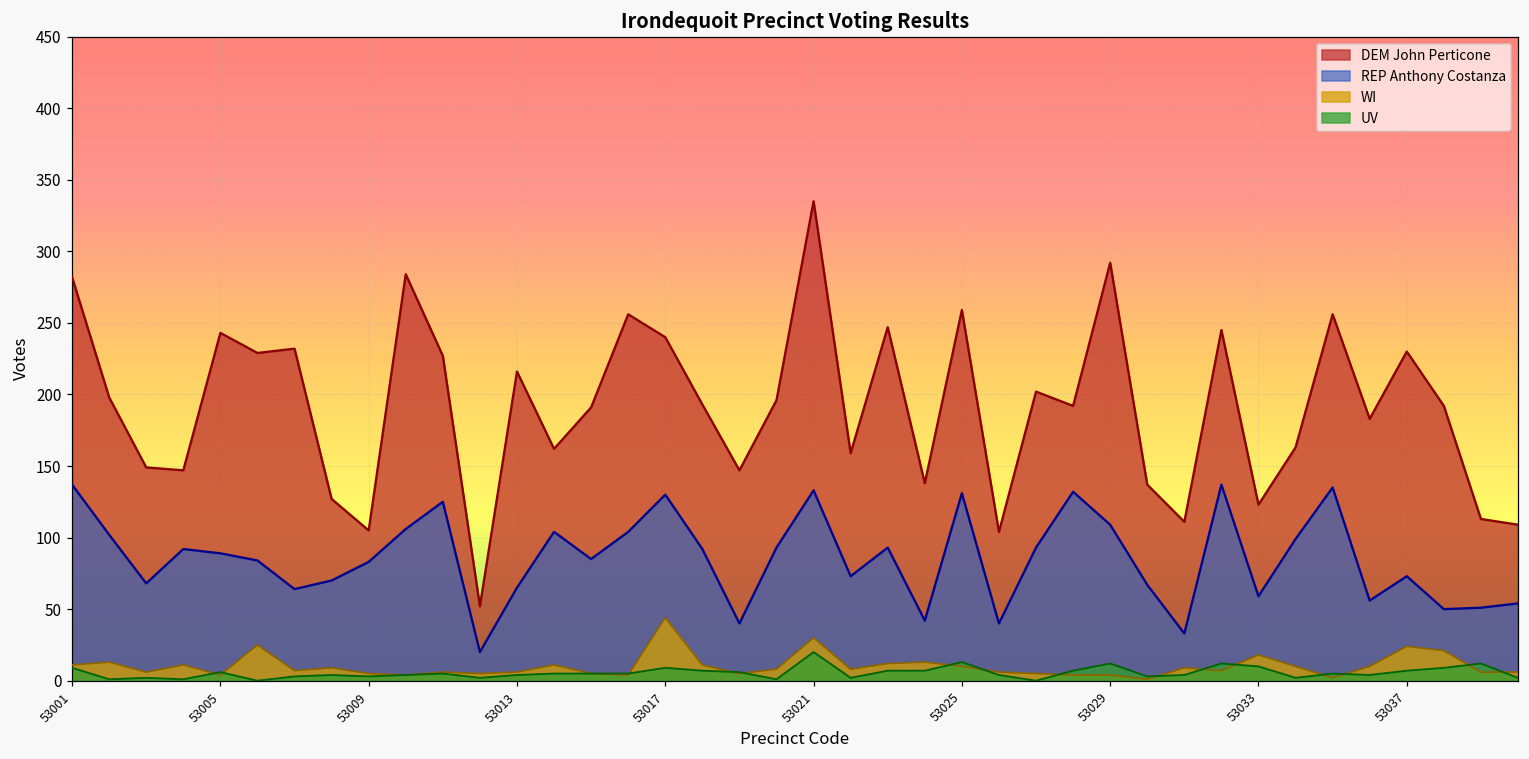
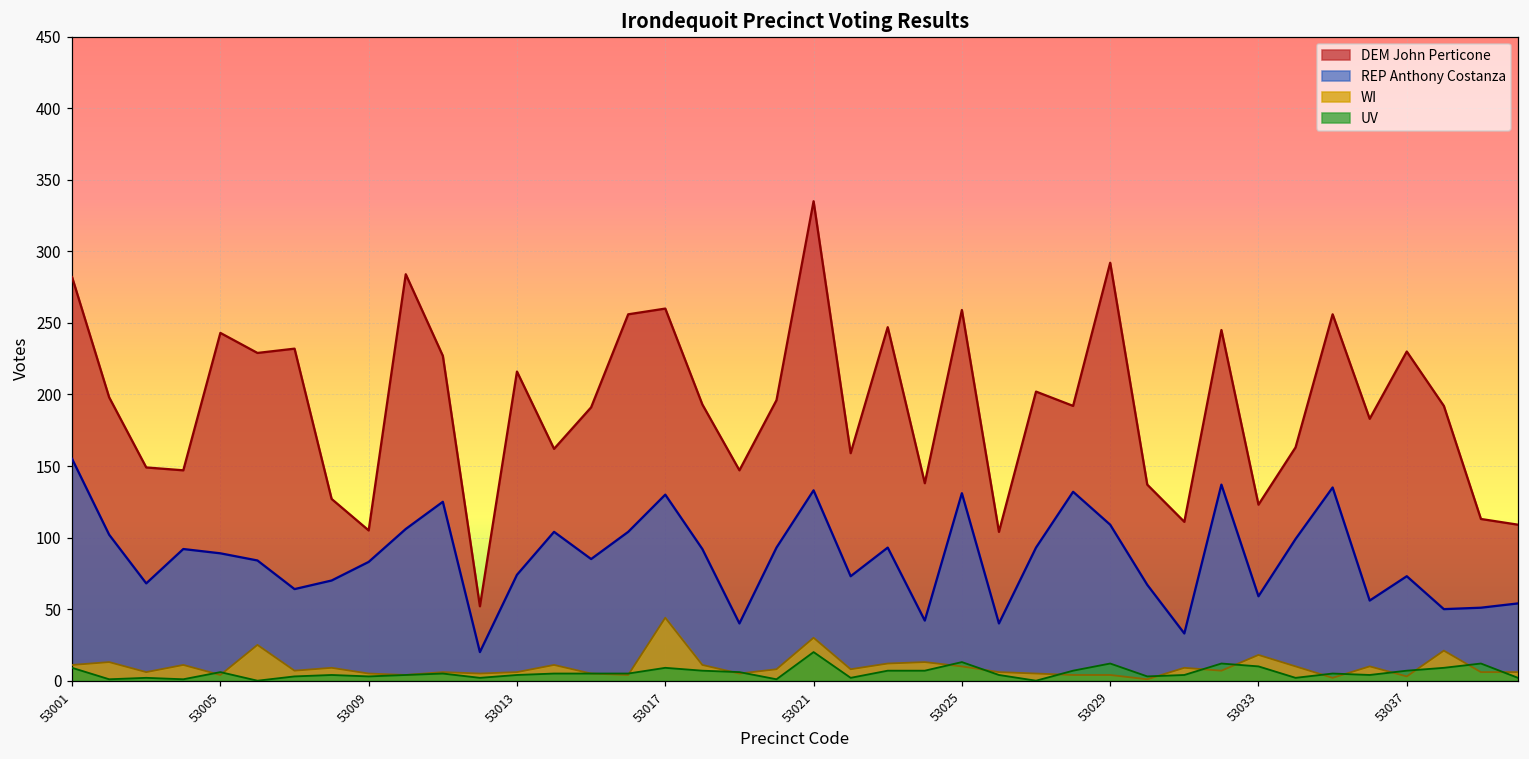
  {
    "DEM John Perticone": {
      "53001": 282,
      "53005": 243,
      "53009": 105,
      "53013": 216,
-     "53017": 240,
+     "53017": 260,
      "53021": 335,
      "53025": 259,
      "53029": 292,
      "53033": 123,
      "53037": 230
    },
    "REP Anthony Costanza": {
-     "53001": 137,
+     "53001": 155,
      "53005": 89,
      "53009": 83,
-     "53013": 65,
+     "53013": 74,
      "53017": 130,
      "53021": 133,
      "53025": 131,
      "53029": 109,
      "53033": 59,
      "53037": 73
    },
    "WI": {
      "53001": 11,
      "53005": 4,
      "53009": 5,
      "53013": 6,
      "53017": 44,
      "53021": 30,
      "53025": 10,
      "53029": 4,
      "53033": 18,
-     "53037": 24
+     "53037": 3
    },
    "UV": {
      "53001": 9,
      "53005": 6,
      "53009": 3,
      "53013": 4,
      "53017": 9,
      "53021": 20,
      "53025": 13,
      "53029": 12,
      "53033": 10,
      "53037": 7
    }
  }
